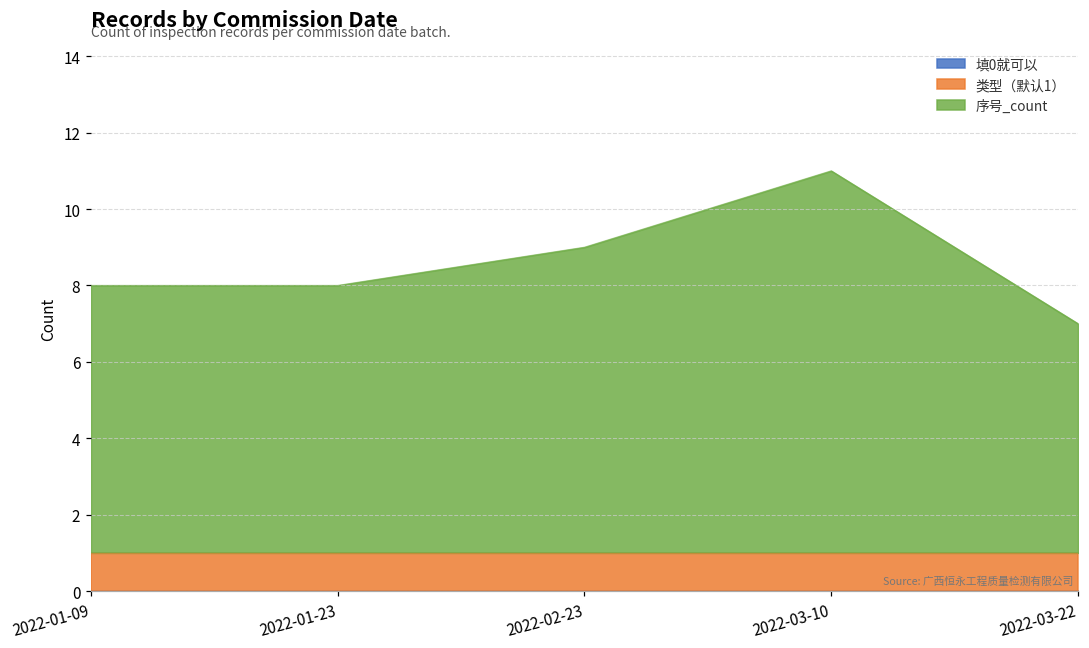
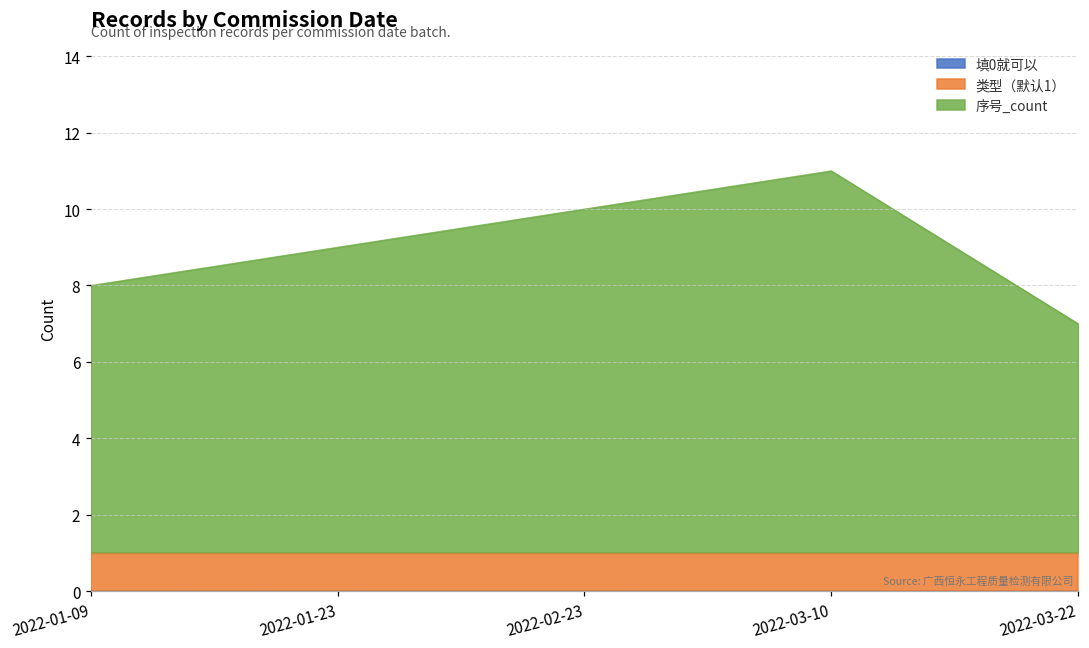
  {
    "填0就可以": {
      "2022-01-09": 0.0,
      "2022-01-23": 0.0,
      "2022-02-23": 0.0,
      "2022-03-10": 0.0,
      "2022-03-22": 0.0
    },
    "类型（默认1）": {
      "2022-01-09": 1.0,
      "2022-01-23": 1.0,
      "2022-02-23": 1.0,
      "2022-03-10": 1.0,
      "2022-03-22": 1.0
    },
    "序号_count": {
      "2022-01-09": 8.0,
-     "2022-01-23": 8.0,
-     "2022-02-23": 9.0,
+     "2022-01-23": 9.0,
+     "2022-02-23": 10.0,
      "2022-03-10": 11.0,
      "2022-03-22": 7.0
    }
  }
